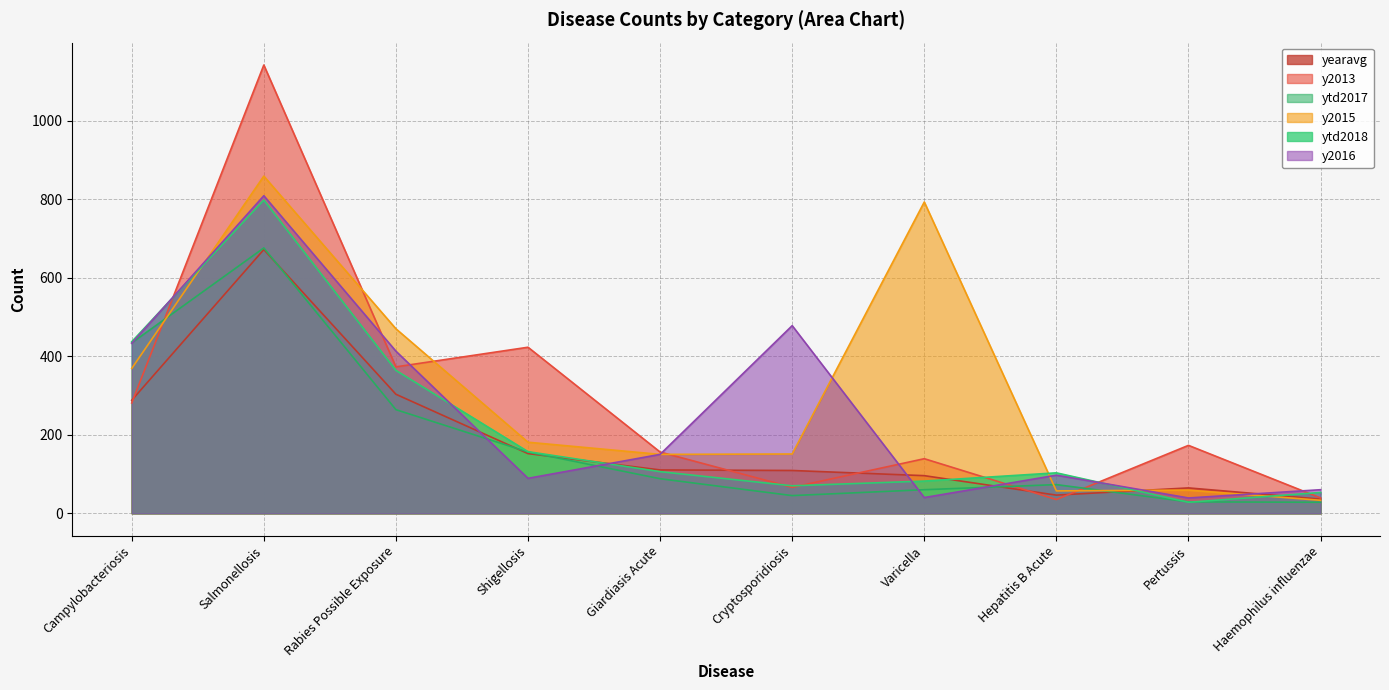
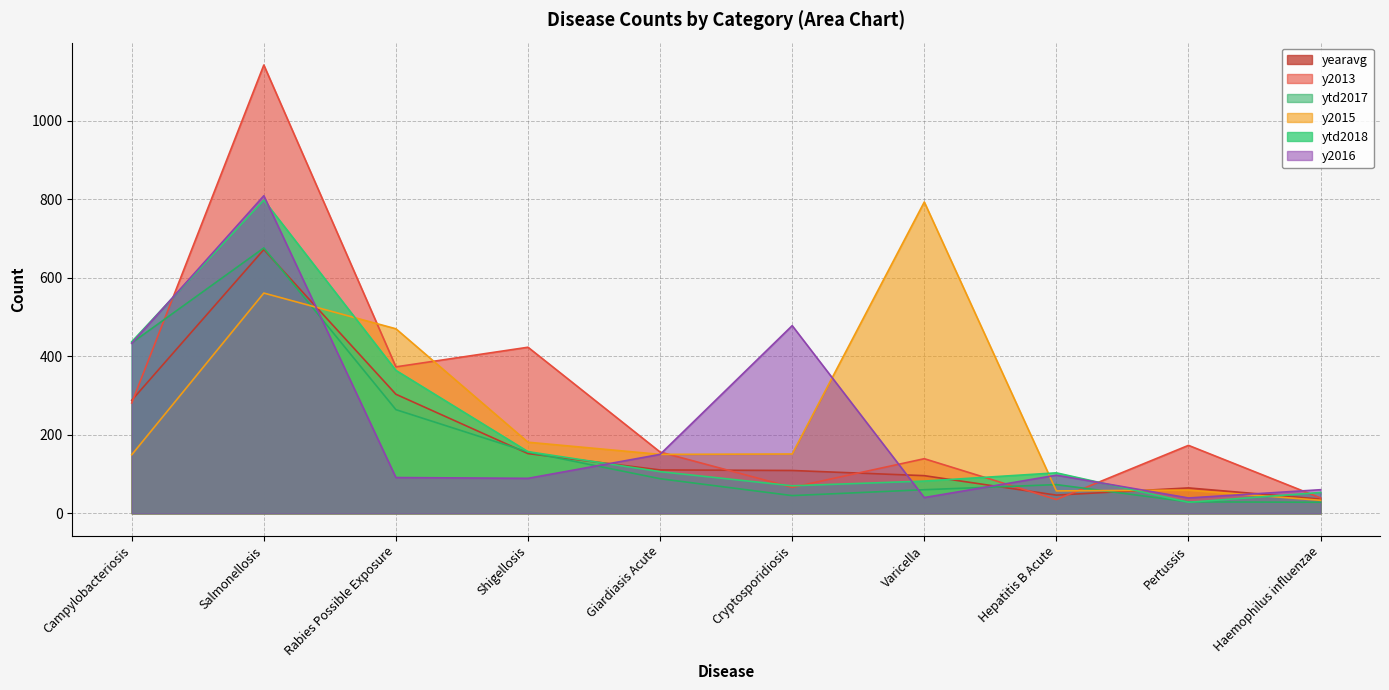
  {
    "y2015": {
-     "Campylobacteriosis": 370,
-     "Salmonellosis": 860,
+     "Campylobacteriosis": 150,
+     "Salmonellosis": 560,
      "Rabies Possible Exposure": 470,
      "Shigellosis": 180,
      "Cryptosporidiosis": 150,
      "Varicella": 790,
      "Hepatitis B Acute": 60
    },
    "y2016": {
      "Salmonellosis": 810,
-     "Rabies Possible Exposure": 410,
+     "Rabies Possible Exposure": 90,
      "Shigellosis": 90,
      "Cryptosporidiosis": 480,
      "Varicella": 40,
      "Pertussis": 40,
      "Haemophilus influenzae": 60
    }
  }
